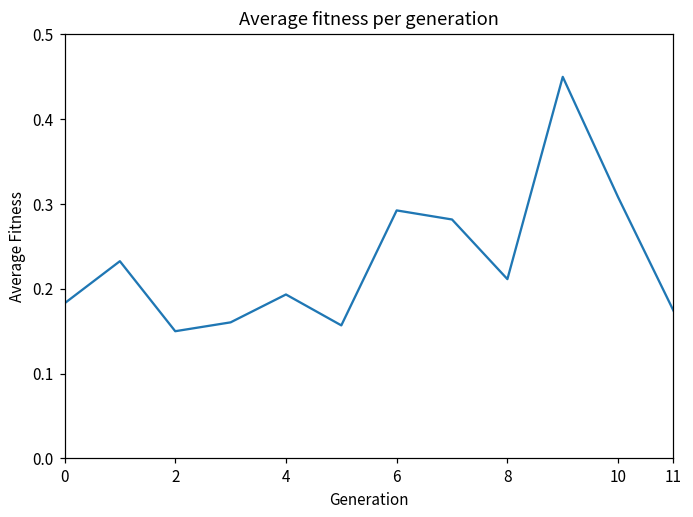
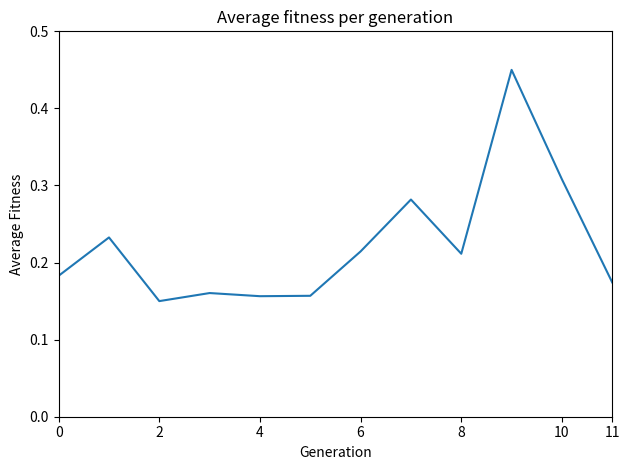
  {
    "0": 0.18,
    "2": 0.15,
-   "4": 0.19,
-   "6": 0.29,
+   "4": 0.16,
+   "6": 0.21,
    "8": 0.21,
    "10": 0.31,
    "11": 0.17
  }
